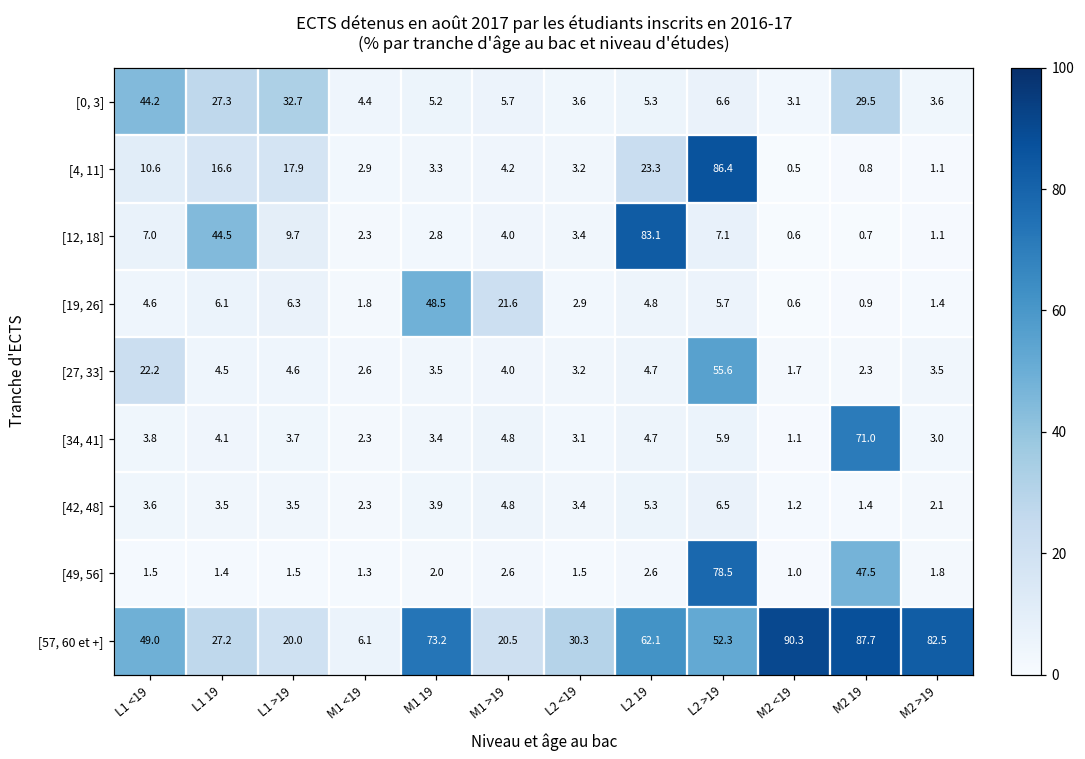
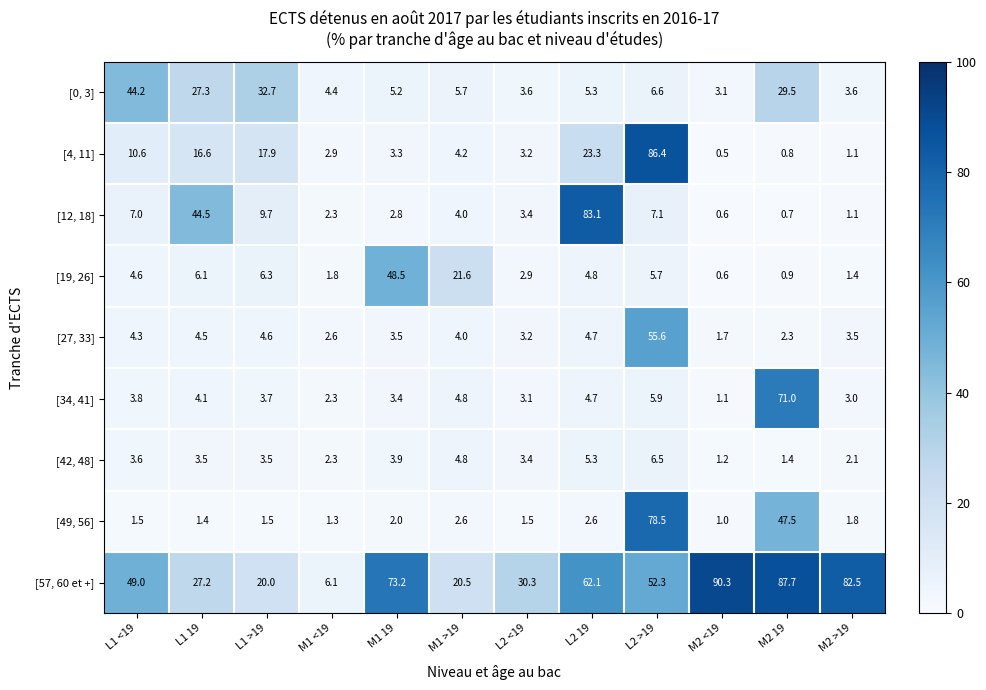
  {
    "[0, 3]": {
      "L1 <19": 44.2,
      "L1 19": 27.3,
      "L1 >19": 32.7,
      "M1 <19": 4.4,
      "M1 19": 5.2,
      "M1 >19": 5.7,
      "L2 <19": 3.6,
      "L2 19": 5.3,
      "L2 >19": 6.6,
      "M2 <19": 3.1,
      "M2 19": 29.5,
      "M2 >19": 3.6
    },
    "[4, 11]": {
      "L1 <19": 10.6,
      "L1 19": 16.6,
      "L1 >19": 17.9,
      "M1 <19": 2.9,
      "M1 19": 3.3,
      "M1 >19": 4.2,
      "L2 <19": 3.2,
      "L2 19": 23.3,
      "L2 >19": 86.4,
      "M2 <19": 0.5,
      "M2 19": 0.8,
      "M2 >19": 1.1
    },
    "[12, 18]": {
      "L1 <19": 7.0,
      "L1 19": 44.5,
      "L1 >19": 9.7,
      "M1 <19": 2.3,
      "M1 19": 2.8,
      "M1 >19": 4.0,
      "L2 <19": 3.4,
      "L2 19": 83.1,
      "L2 >19": 7.1,
      "M2 <19": 0.6,
      "M2 19": 0.7,
      "M2 >19": 1.1
    },
    "[19, 26]": {
      "L1 <19": 4.6,
      "L1 19": 6.1,
      "L1 >19": 6.3,
      "M1 <19": 1.8,
      "M1 19": 48.5,
      "M1 >19": 21.6,
      "L2 <19": 2.9,
      "L2 19": 4.8,
      "L2 >19": 5.7,
      "M2 <19": 0.6,
      "M2 19": 0.9,
      "M2 >19": 1.4
    },
    "[27, 33]": {
-     "L1 <19": 22.2,
+     "L1 <19": 4.3,
      "L1 19": 4.5,
      "L1 >19": 4.6,
      "M1 <19": 2.6,
      "M1 19": 3.5,
      "M1 >19": 4.0,
      "L2 <19": 3.2,
      "L2 19": 4.7,
      "L2 >19": 55.6,
      "M2 <19": 1.7,
      "M2 19": 2.3,
      "M2 >19": 3.5
    },
    "[34, 41]": {
      "L1 <19": 3.8,
      "L1 19": 4.1,
      "L1 >19": 3.7,
      "M1 <19": 2.3,
      "M1 19": 3.4,
      "M1 >19": 4.8,
      "L2 <19": 3.1,
      "L2 19": 4.7,
      "L2 >19": 5.9,
      "M2 <19": 1.1,
      "M2 19": 71.0,
      "M2 >19": 3.0
    },
    "[42, 48]": {
      "L1 <19": 3.6,
      "L1 19": 3.5,
      "L1 >19": 3.5,
      "M1 <19": 2.3,
      "M1 19": 3.9,
      "M1 >19": 4.8,
      "L2 <19": 3.4,
      "L2 19": 5.3,
      "L2 >19": 6.5,
      "M2 <19": 1.2,
      "M2 19": 1.4,
      "M2 >19": 2.1
    },
    "[49, 56]": {
      "L1 <19": 1.5,
      "L1 19": 1.4,
      "L1 >19": 1.5,
      "M1 <19": 1.3,
      "M1 19": 2.0,
      "M1 >19": 2.6,
      "L2 <19": 1.5,
      "L2 19": 2.6,
      "L2 >19": 78.5,
      "M2 <19": 1.0,
      "M2 19": 47.5,
      "M2 >19": 1.8
    },
    "[57, 60 et +]": {
      "L1 <19": 49.0,
      "L1 19": 27.2,
      "L1 >19": 20.0,
      "M1 <19": 6.1,
      "M1 19": 73.2,
      "M1 >19": 20.5,
      "L2 <19": 30.3,
      "L2 19": 62.1,
      "L2 >19": 52.3,
      "M2 <19": 90.3,
      "M2 19": 87.7,
      "M2 >19": 82.5
    }
  }
